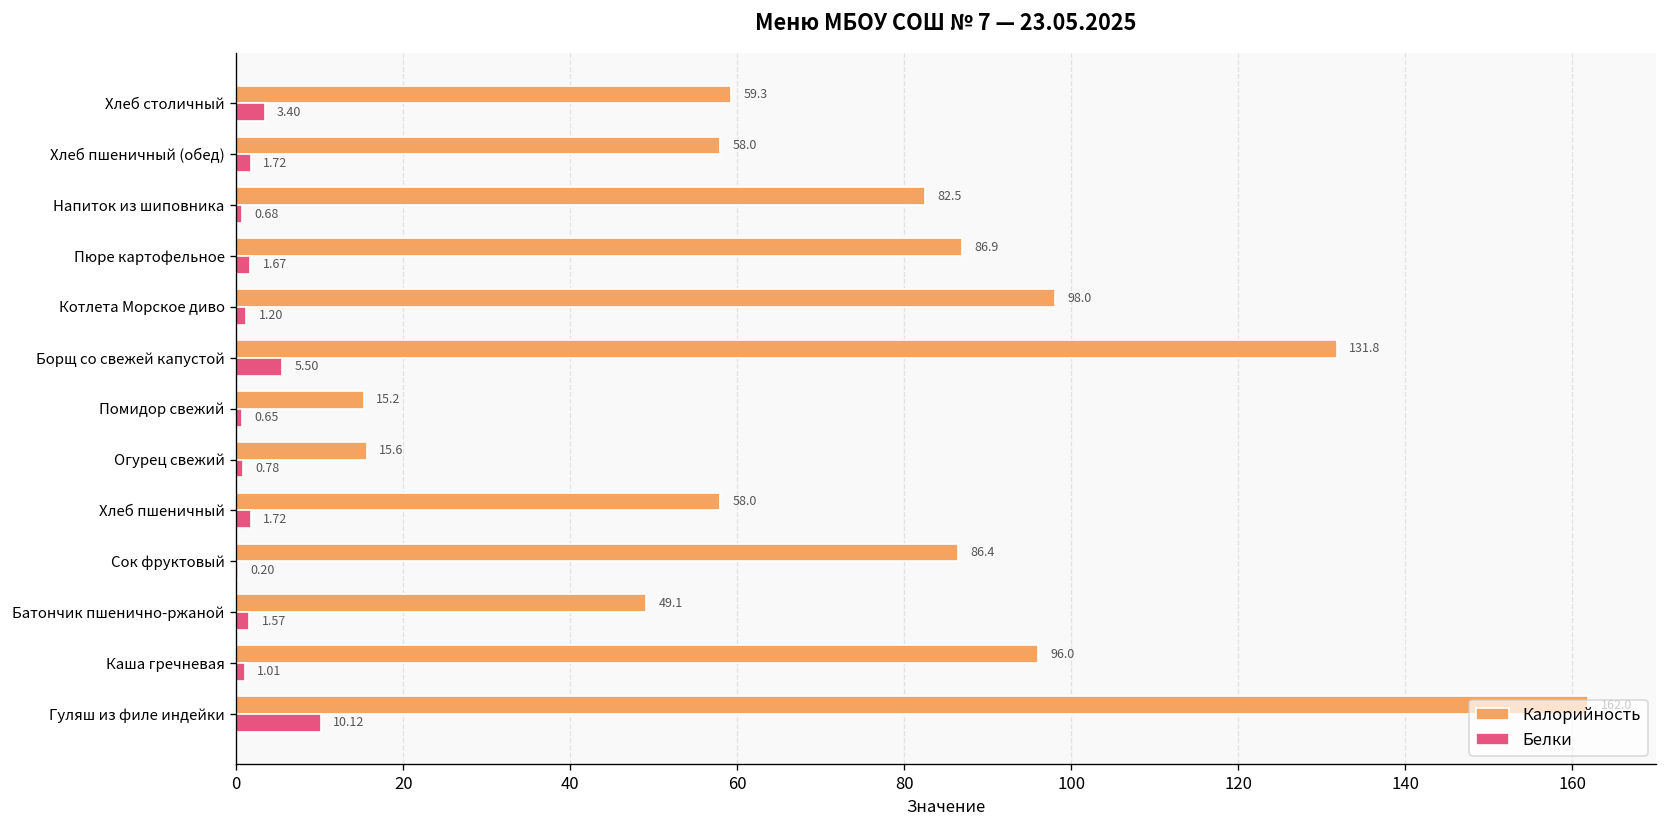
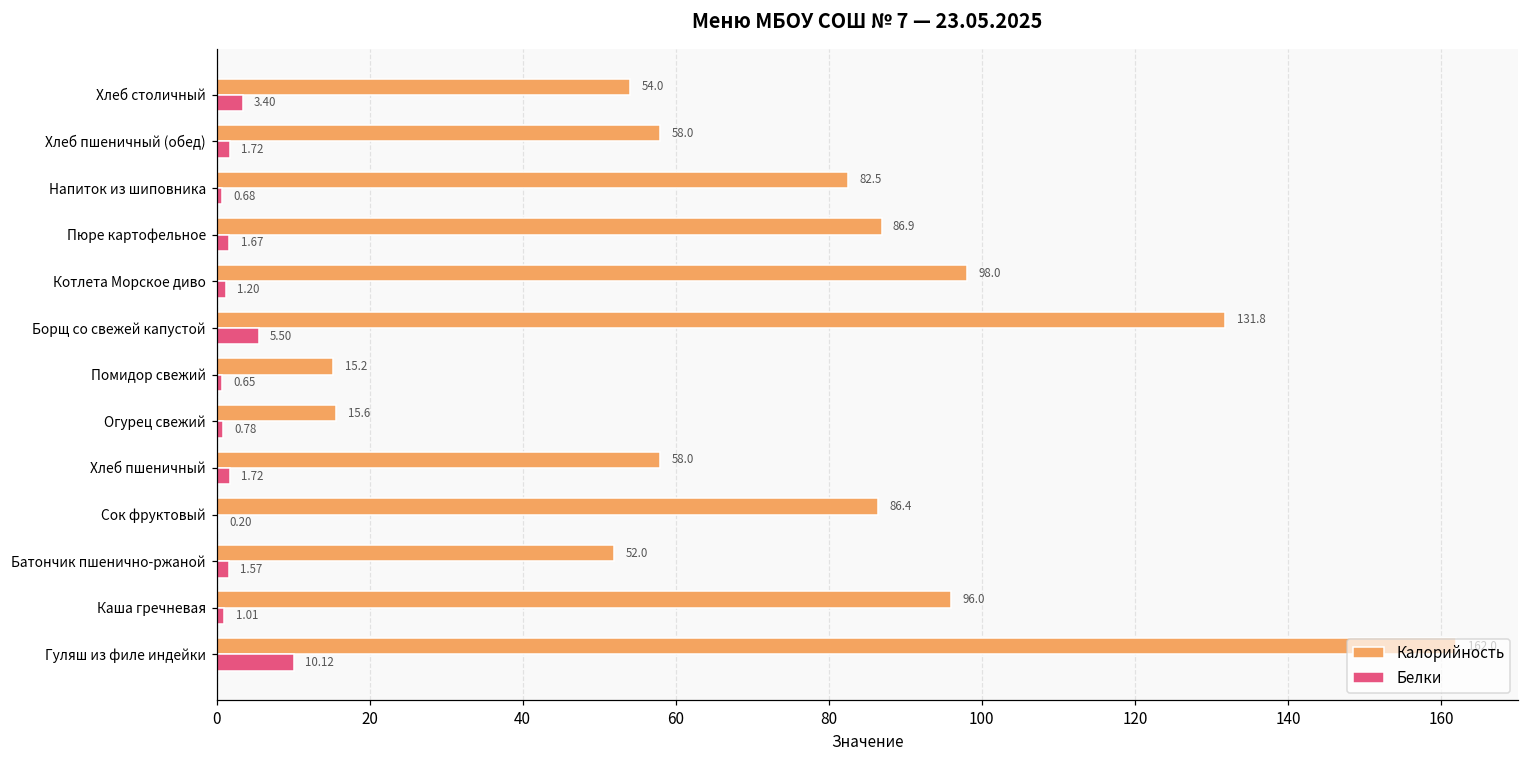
  {
    "Калорийность": {
-     "Хлеб столичный": 59.3,
+     "Хлеб столичный": 54.0,
      "Хлеб пшеничный (обед)": 58.0,
      "Напиток из шиповника": 82.5,
      "Пюре картофельное": 86.9,
      "Котлета Морское диво": 98.0,
      "Борщ со свежей капустой": 131.8,
      "Помидор свежий": 15.2,
      "Огурец свежий": 15.6,
      "Хлеб пшеничный": 58.0,
      "Сок фруктовый": 86.4,
-     "Батончик пшенично-ржаной": 49.1,
+     "Батончик пшенично-ржаной": 52.0,
      "Каша гречневая": 96.0
    },
    "Белки": {
      "Хлеб столичный": 3.40,
      "Хлеб пшеничный (обед)": 1.72,
      "Напиток из шиповника": 0.68,
      "Пюре картофельное": 1.67,
      "Котлета Морское диво": 1.20,
      "Борщ со свежей капустой": 5.50,
      "Помидор свежий": 0.65,
      "Огурец свежий": 0.78,
      "Хлеб пшеничный": 1.72,
      "Сок фруктовый": 0.20,
      "Батончик пшенично-ржаной": 1.57,
      "Каша гречневая": 1.01,
      "Гуляш из филе индейки": 10.12
    }
  }
